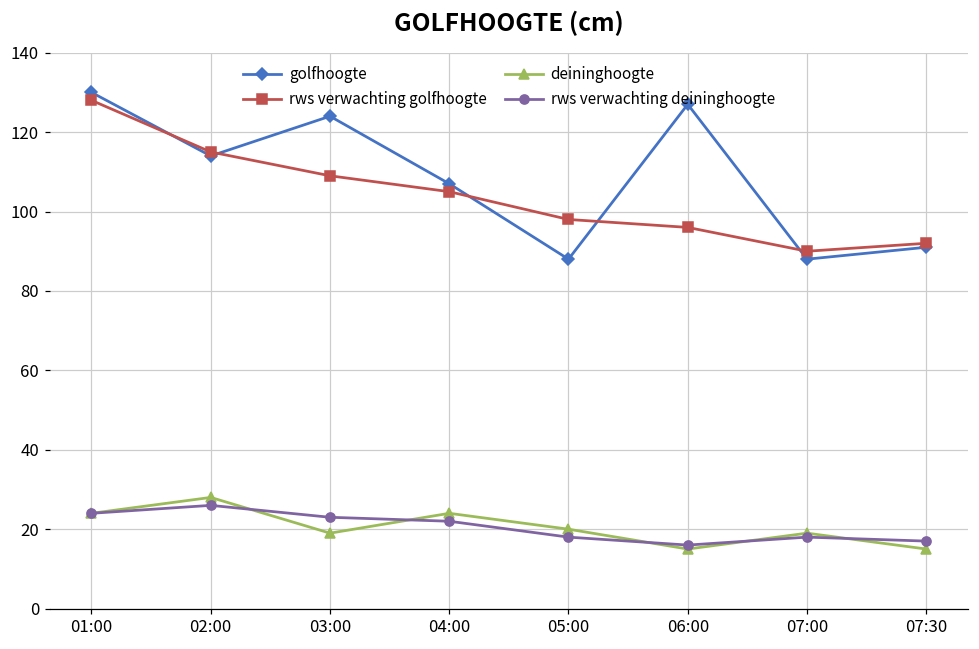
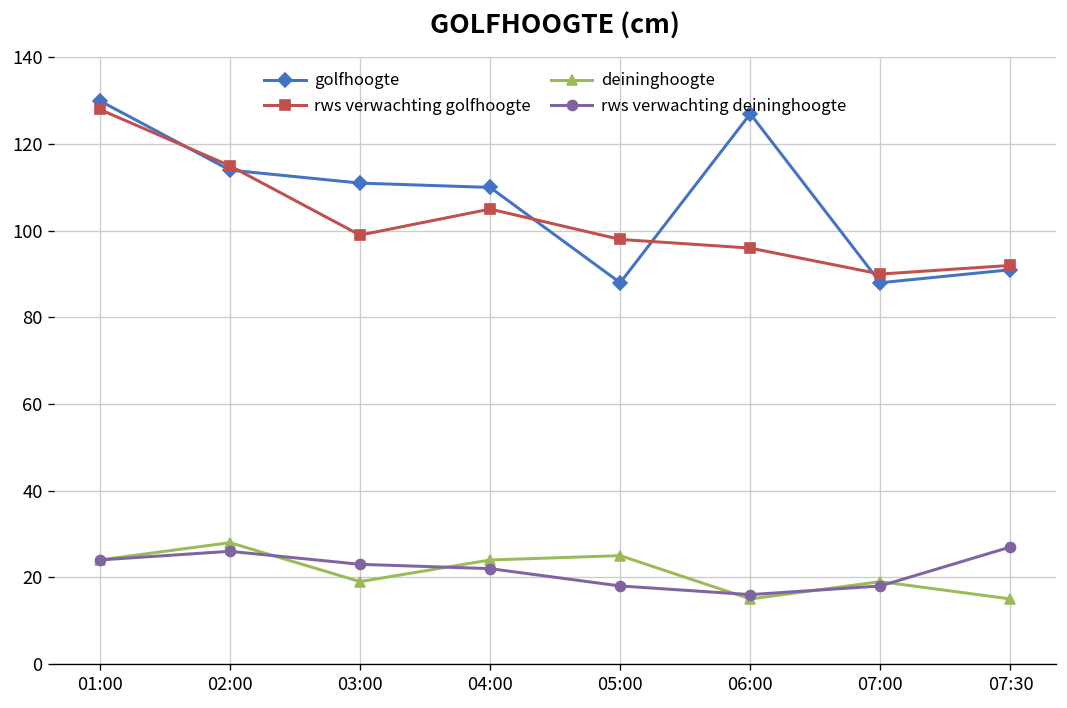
  {
    "golfhoogte": {
      "01:00": 130,
      "02:00": 114,
-     "03:00": 124,
-     "04:00": 107,
+     "03:00": 111,
+     "04:00": 110,
      "05:00": 88,
      "06:00": 127,
      "07:00": 88,
      "07:30": 91
    },
    "rws verwachting golfhoogte": {
      "01:00": 128,
      "02:00": 115,
-     "03:00": 109,
+     "03:00": 99,
      "04:00": 105,
      "05:00": 98,
      "06:00": 96,
      "07:00": 90,
      "07:30": 92
    },
    "deininghoogte": {
      "02:00": 28,
      "03:00": 19,
      "04:00": 24,
-     "05:00": 20,
+     "05:00": 25,
      "06:00": 15,
      "07:00": 19,
      "07:30": 15
    },
    "rws verwachting deininghoogte": {
      "02:00": 26,
      "03:00": 23,
      "04:00": 22,
      "05:00": 18,
      "06:00": 16,
      "07:00": 18,
-     "07:30": 17
+     "07:30": 27
    }
  }
